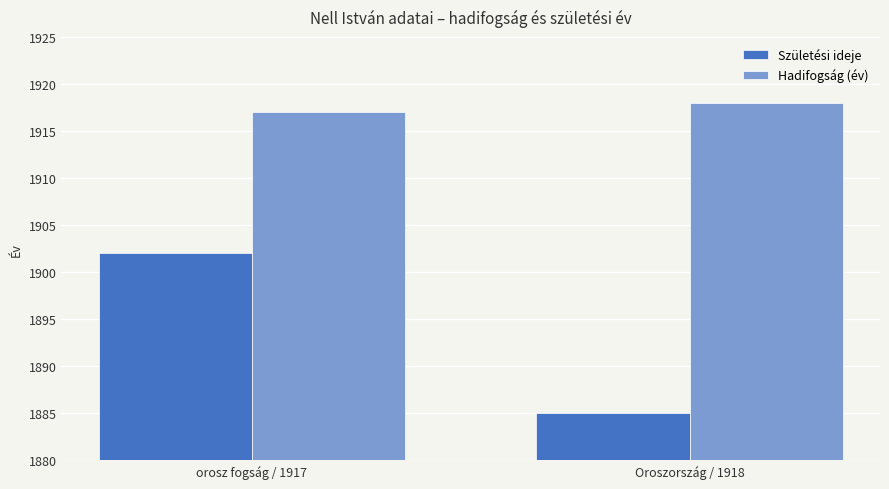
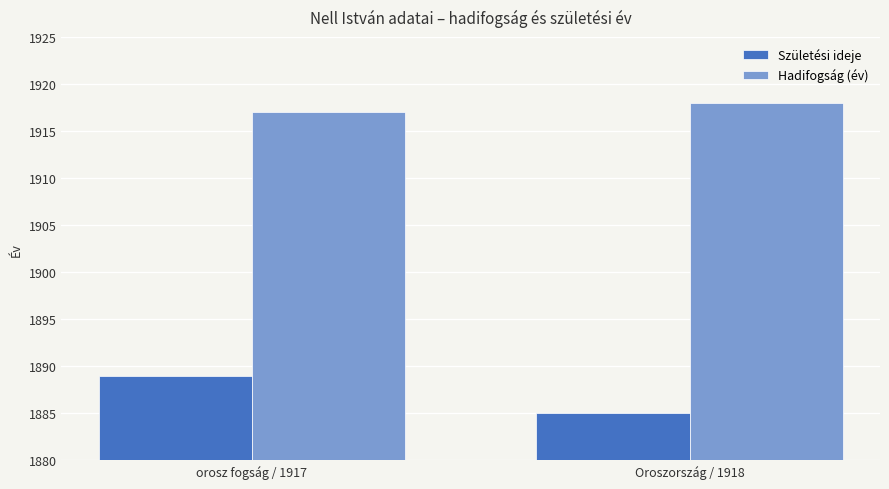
  {
    "Születési ideje": {
-     "orosz fogság / 1917": 1902,
+     "orosz fogság / 1917": 1889,
      "Oroszország / 1918": 1885
    },
    "Hadifogság (év)": {
      "orosz fogság / 1917": 1917,
      "Oroszország / 1918": 1918
    }
  }
